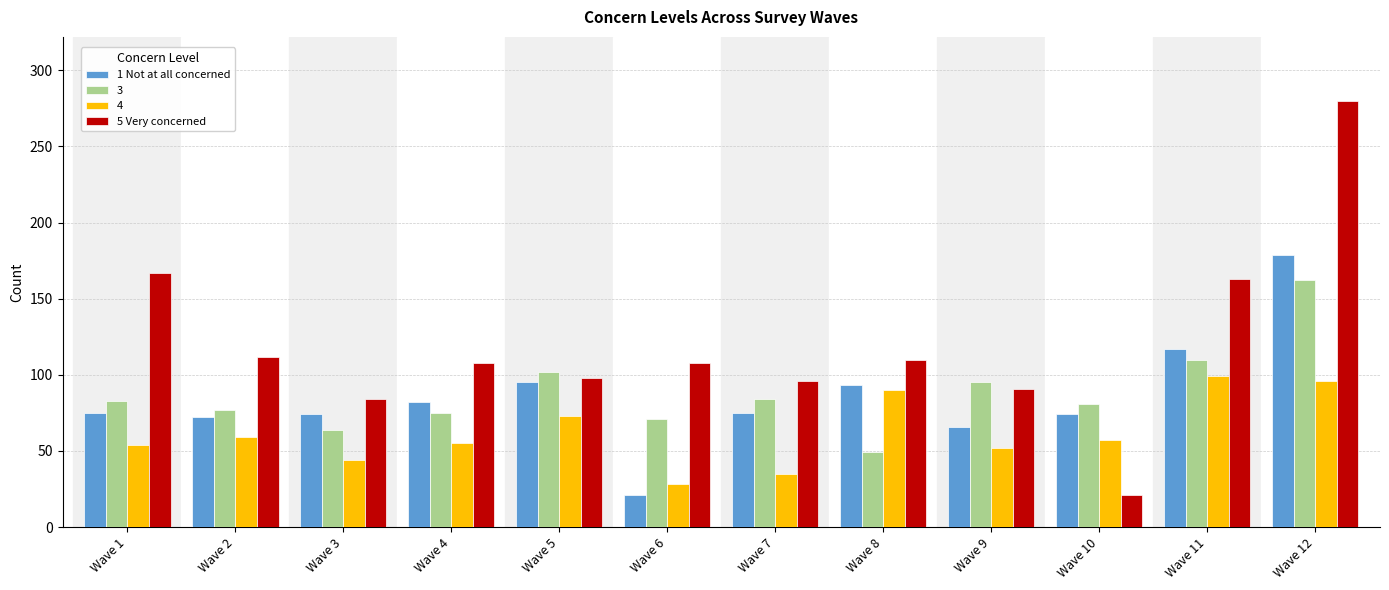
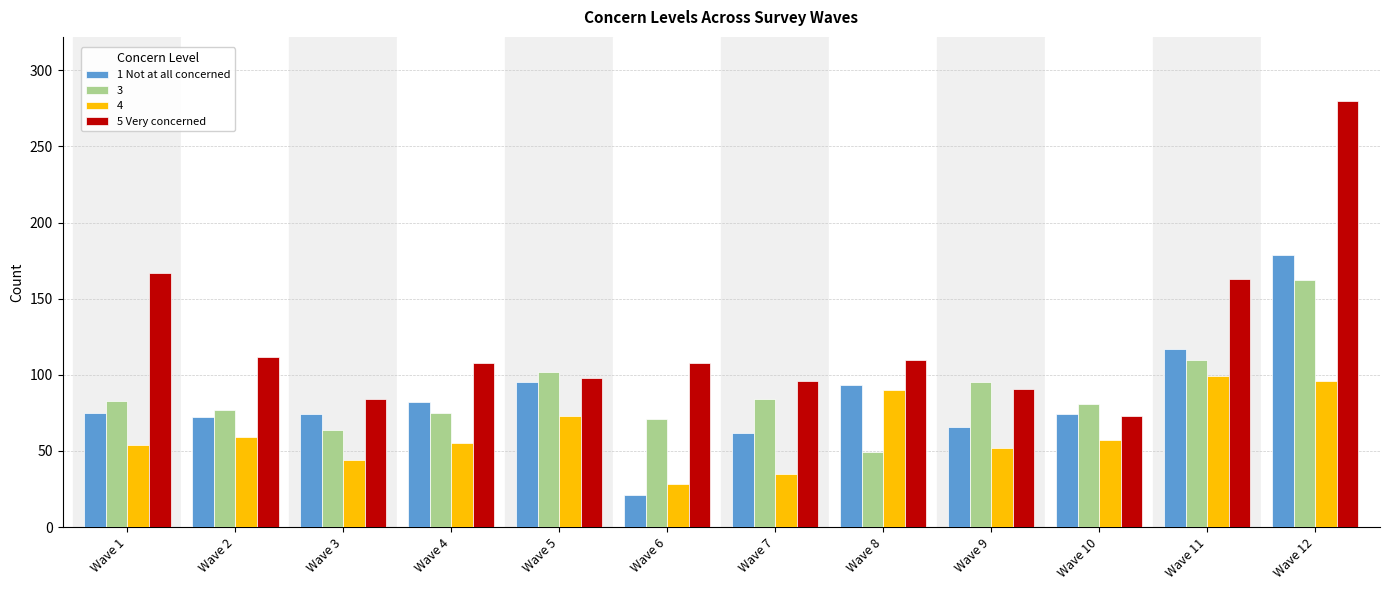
  {
    "1 Not at all concerned": {
      "Wave 1": 75,
      "Wave 2": 72,
      "Wave 3": 74,
      "Wave 4": 82,
      "Wave 5": 95,
      "Wave 6": 21,
-     "Wave 7": 75,
+     "Wave 7": 62,
      "Wave 8": 93,
      "Wave 9": 66,
      "Wave 10": 74,
      "Wave 11": 117,
      "Wave 12": 179
    },
    "3": {
      "Wave 1": 83,
      "Wave 2": 77,
      "Wave 3": 64,
      "Wave 4": 75,
      "Wave 5": 102,
      "Wave 6": 71,
      "Wave 7": 84,
      "Wave 8": 49,
      "Wave 9": 95,
      "Wave 10": 81,
      "Wave 11": 110,
      "Wave 12": 162
    },
    "4": {
      "Wave 1": 54,
      "Wave 2": 59,
      "Wave 3": 44,
      "Wave 4": 55,
      "Wave 5": 73,
      "Wave 6": 28,
      "Wave 7": 35,
      "Wave 8": 90,
      "Wave 9": 52,
      "Wave 10": 57,
      "Wave 11": 99,
      "Wave 12": 96
    },
    "5 Very concerned": {
      "Wave 1": 167,
      "Wave 2": 112,
      "Wave 3": 84,
      "Wave 4": 108,
      "Wave 5": 98,
      "Wave 6": 108,
      "Wave 7": 96,
      "Wave 8": 110,
      "Wave 9": 91,
-     "Wave 10": 21,
+     "Wave 10": 73,
      "Wave 11": 163,
      "Wave 12": 280
    }
  }
